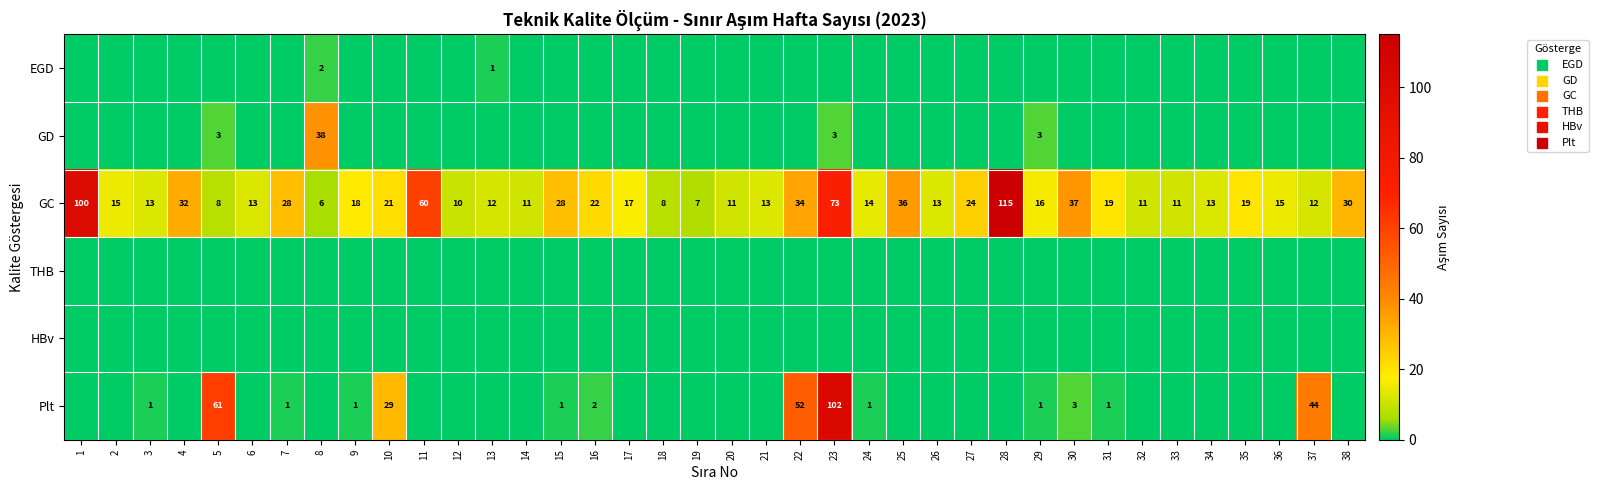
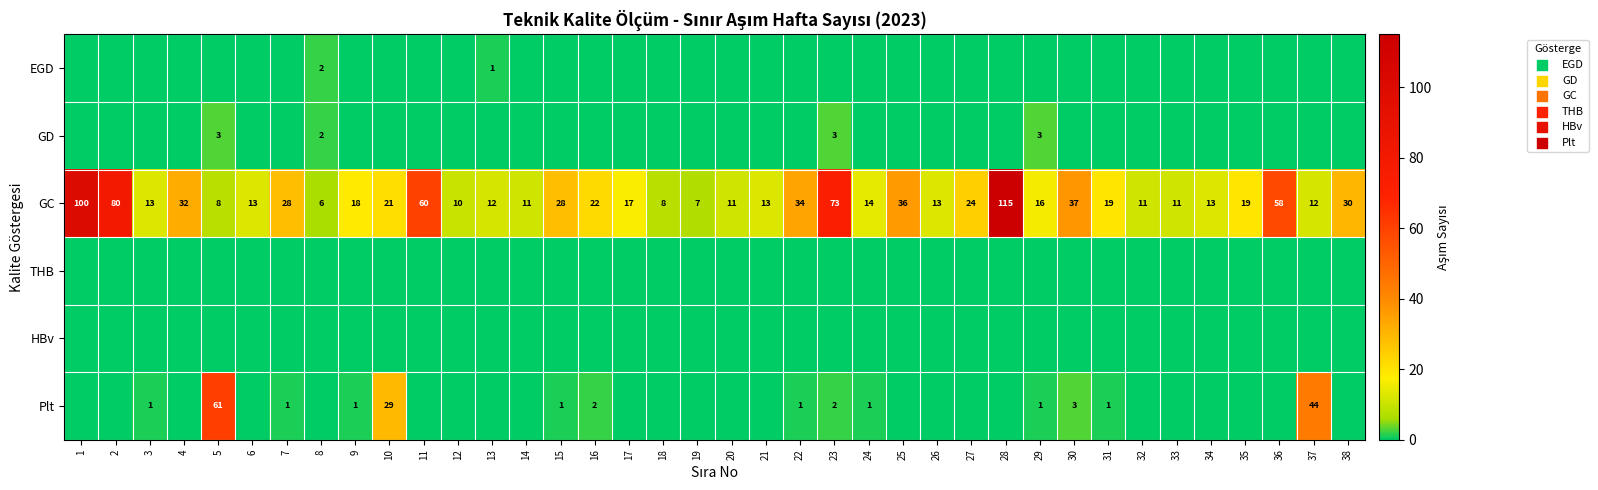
  {
    "EGD": {
      "8": 2,
      "13": 1
    },
    "GD": {
      "5": 3,
-     "8": 38,
+     "8": 2,
      "23": 3,
      "29": 3
    },
    "GC": {
      "1": 100,
-     "2": 15,
+     "2": 80,
      "3": 13,
      "4": 32,
      "5": 8,
      "6": 13,
      "7": 28,
      "8": 6,
      "9": 18,
      "10": 21,
      "11": 60,
      "12": 10,
      "13": 12,
      "14": 11,
      "15": 28,
      "16": 22,
      "17": 17,
      "18": 8,
      "19": 7,
      "20": 11,
      "21": 13,
      "22": 34,
      "23": 73,
      "24": 14,
      "25": 36,
      "26": 13,
      "27": 24,
      "28": 115,
      "29": 16,
      "30": 37,
      "31": 19,
      "32": 11,
      "33": 11,
      "34": 13,
      "35": 19,
-     "36": 15,
+     "36": 58,
      "37": 12,
      "38": 30
    },
    "Plt": {
      "3": 1,
      "5": 61,
      "7": 1,
      "9": 1,
      "10": 29,
      "15": 1,
      "16": 2,
-     "22": 52,
-     "23": 102,
+     "22": 1,
+     "23": 2,
      "24": 1,
      "29": 1,
      "30": 3,
      "31": 1,
      "37": 44
    }
  }
